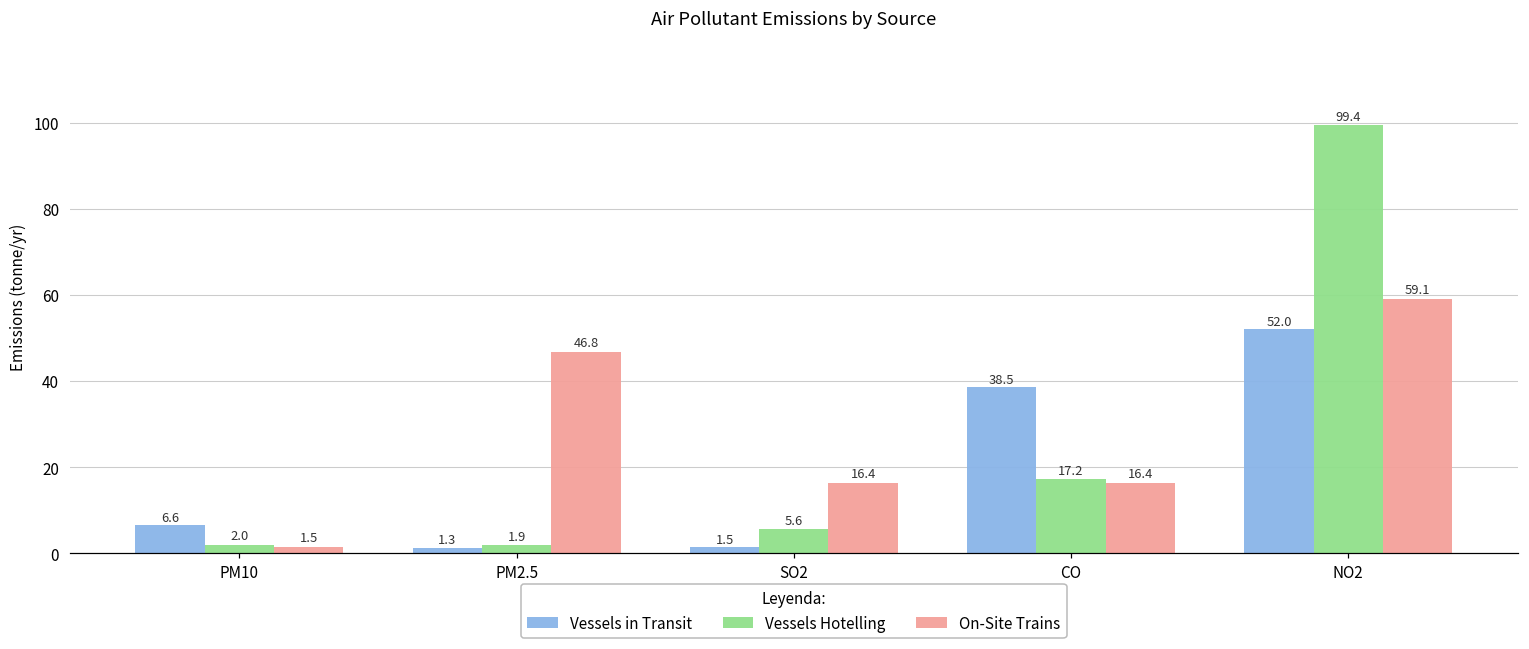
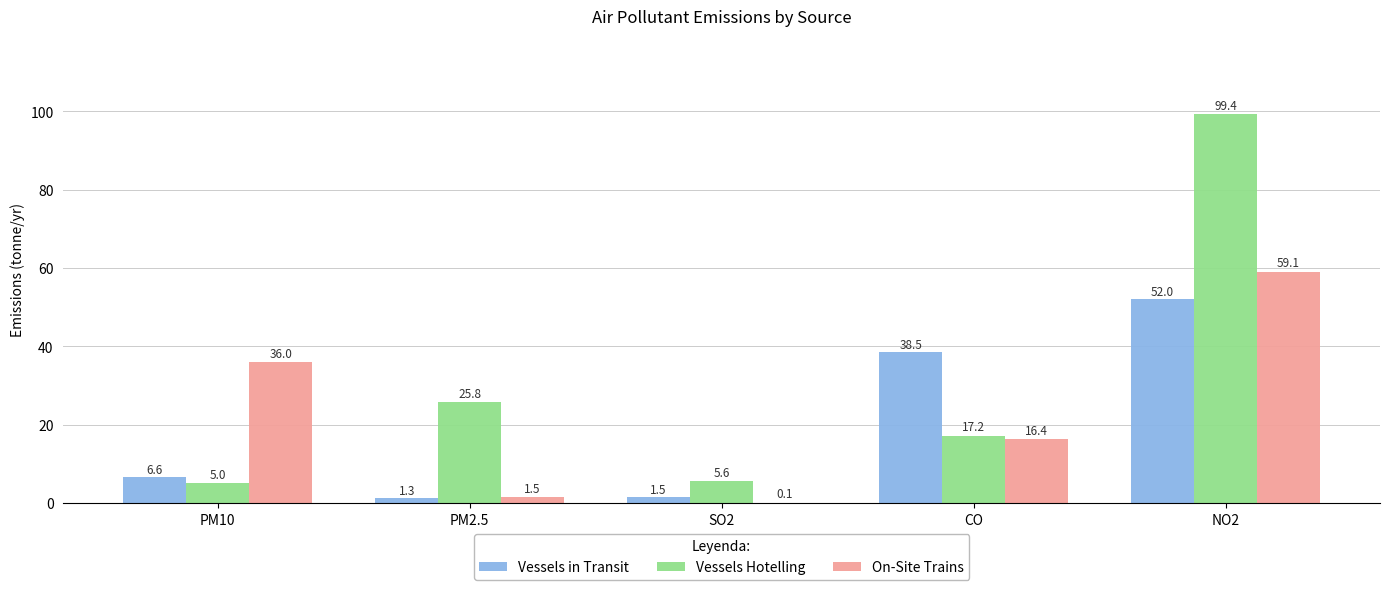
  {
    "Vessels in Transit": {
      "PM10": 6.6,
      "PM2.5": 1.3,
      "SO2": 1.5,
      "CO": 38.5,
      "NO2": 52.0
    },
    "Vessels Hotelling": {
-     "PM10": 2.0,
-     "PM2.5": 1.9,
+     "PM10": 5.0,
+     "PM2.5": 25.8,
      "SO2": 5.6,
      "CO": 17.2,
      "NO2": 99.4
    },
    "On-Site Trains": {
-     "PM10": 1.5,
-     "PM2.5": 46.8,
-     "SO2": 16.4,
+     "PM10": 36.0,
+     "PM2.5": 1.5,
+     "SO2": 0.1,
      "CO": 16.4,
      "NO2": 59.1
    }
  }
